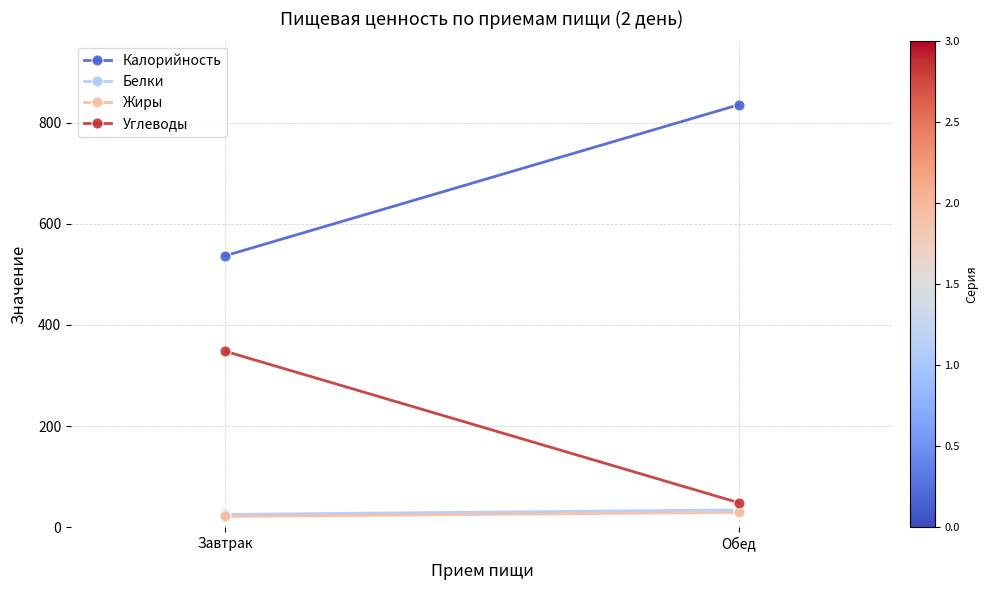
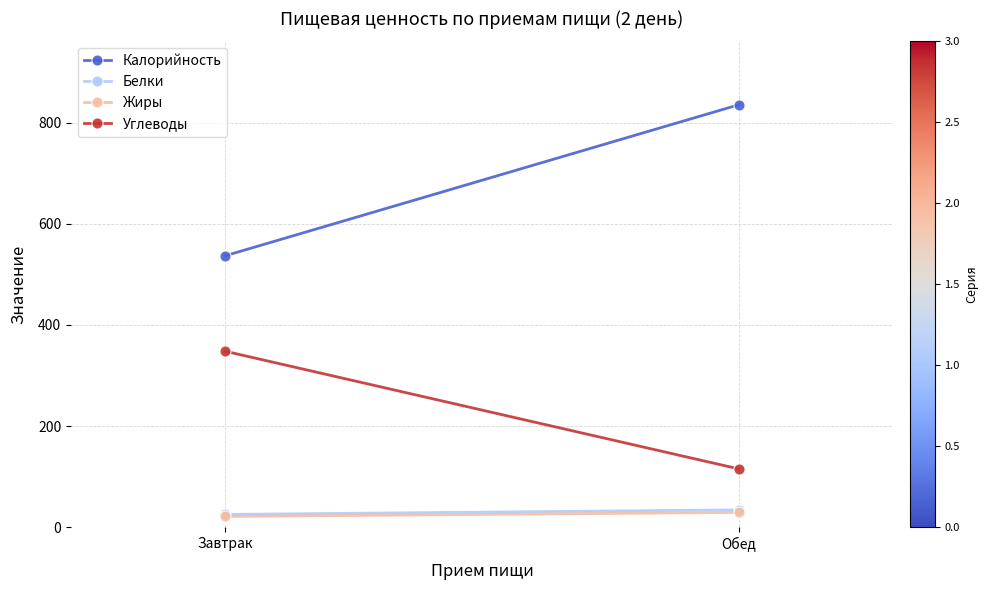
  {
    "Калорийность": {
      "Завтрак": 540,
      "Обед": 840
    },
    "Углеводы": {
      "Завтрак": 350,
-     "Обед": 50
+     "Обед": 120
    }
  }
